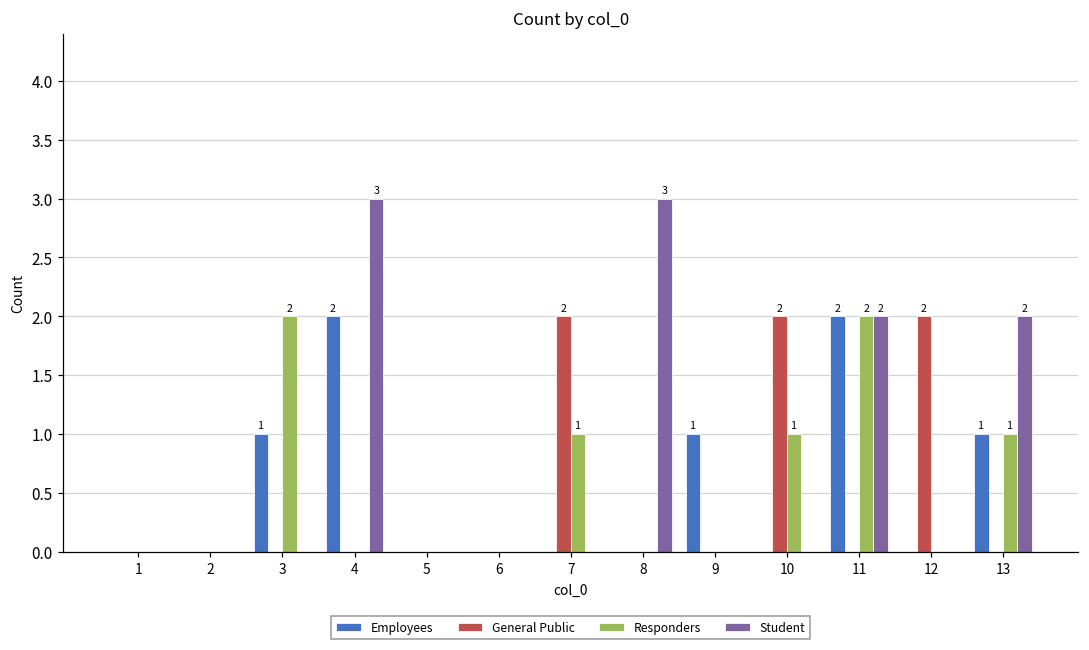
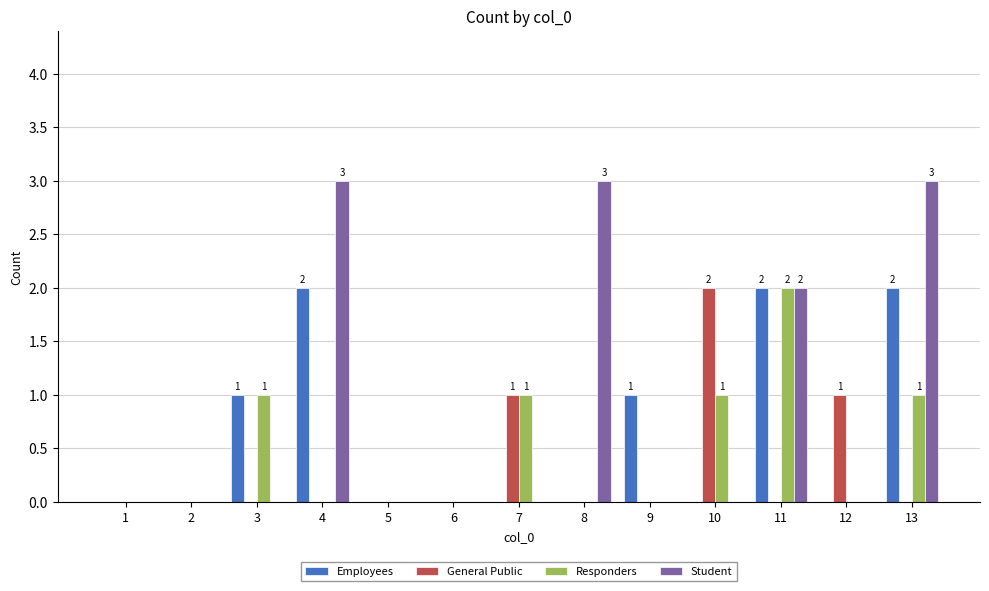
  {
    "Employees": {
      "3": 1,
      "4": 2,
      "9": 1,
      "11": 2,
-     "13": 1
+     "13": 2
    },
    "General Public": {
-     "7": 2,
+     "7": 1,
      "10": 2,
-     "12": 2
+     "12": 1
    },
    "Responders": {
-     "3": 2,
+     "3": 1,
      "7": 1,
      "10": 1,
      "11": 2,
      "13": 1
    },
    "Student": {
      "4": 3,
      "8": 3,
      "11": 2,
-     "13": 2
+     "13": 3
    }
  }
